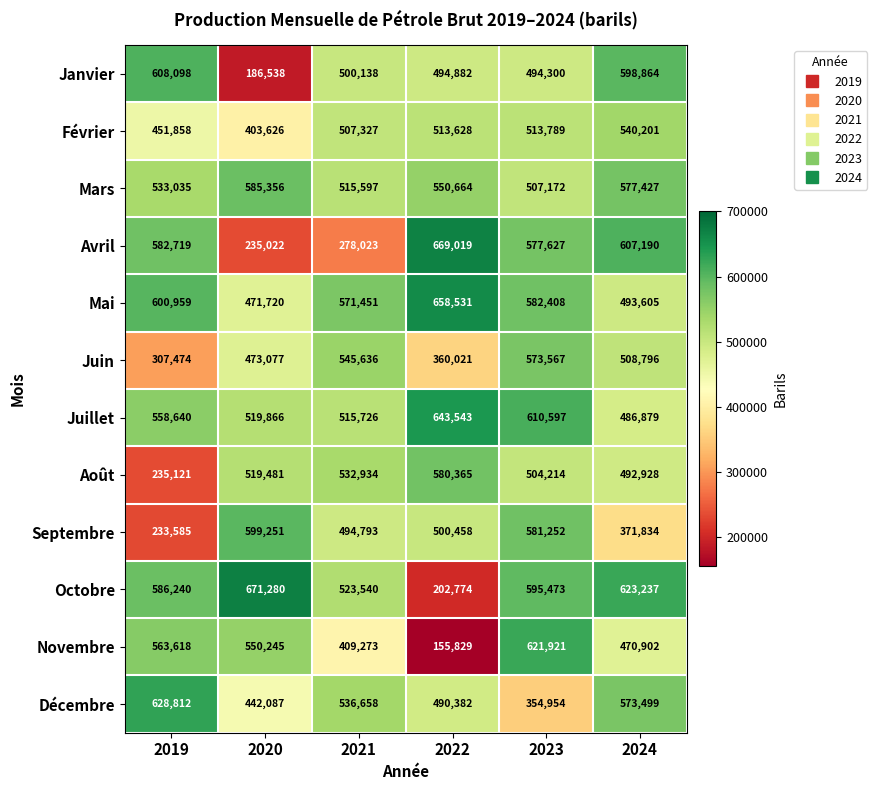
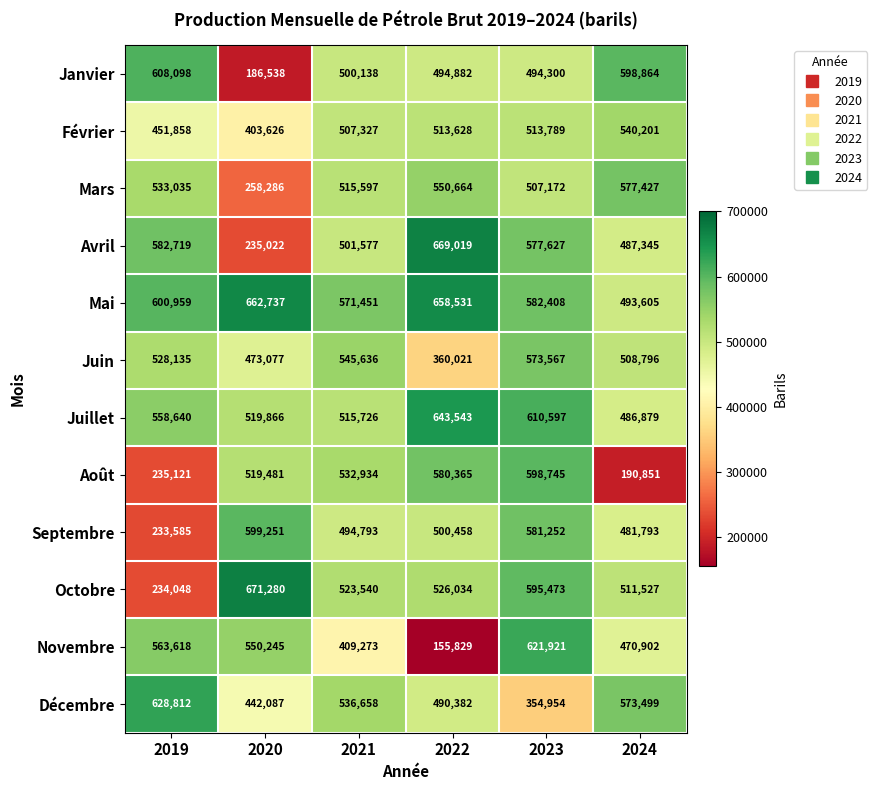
  {
    "Janvier": {
      "2019": "608,098",
      "2020": "186,538",
      "2021": "500,138",
      "2022": "494,882",
      "2023": "494,300",
      "2024": "598,864"
    },
    "Février": {
      "2019": "451,858",
      "2020": "403,626",
      "2021": "507,327",
      "2022": "513,628",
      "2023": "513,789",
      "2024": "540,201"
    },
    "Mars": {
      "2019": "533,035",
-     "2020": "585,356",
+     "2020": "258,286",
      "2021": "515,597",
      "2022": "550,664",
      "2023": "507,172",
      "2024": "577,427"
    },
    "Avril": {
      "2019": "582,719",
      "2020": "235,022",
-     "2021": "278,023",
+     "2021": "501,577",
      "2022": "669,019",
      "2023": "577,627",
-     "2024": "607,190"
+     "2024": "487,345"
    },
    "Mai": {
      "2019": "600,959",
-     "2020": "471,720",
+     "2020": "662,737",
      "2021": "571,451",
      "2022": "658,531",
      "2023": "582,408",
      "2024": "493,605"
    },
    "Juin": {
-     "2019": "307,474",
+     "2019": "528,135",
      "2020": "473,077",
      "2021": "545,636",
      "2022": "360,021",
      "2023": "573,567",
      "2024": "508,796"
    },
    "Juillet": {
      "2019": "558,640",
      "2020": "519,866",
      "2021": "515,726",
      "2022": "643,543",
      "2023": "610,597",
      "2024": "486,879"
    },
    "Août": {
      "2019": "235,121",
      "2020": "519,481",
      "2021": "532,934",
      "2022": "580,365",
-     "2023": "504,214",
-     "2024": "492,928"
+     "2023": "598,745",
+     "2024": "190,851"
    },
    "Septembre": {
      "2019": "233,585",
      "2020": "599,251",
      "2021": "494,793",
      "2022": "500,458",
      "2023": "581,252",
-     "2024": "371,834"
+     "2024": "481,793"
    },
    "Octobre": {
-     "2019": "586,240",
+     "2019": "234,048",
      "2020": "671,280",
      "2021": "523,540",
-     "2022": "202,774",
+     "2022": "526,034",
      "2023": "595,473",
-     "2024": "623,237"
+     "2024": "511,527"
    },
    "Novembre": {
      "2019": "563,618",
      "2020": "550,245",
      "2021": "409,273",
      "2022": "155,829",
      "2023": "621,921",
      "2024": "470,902"
    },
    "Décembre": {
      "2019": "628,812",
      "2020": "442,087",
      "2021": "536,658",
      "2022": "490,382",
      "2023": "354,954",
      "2024": "573,499"
    }
  }
